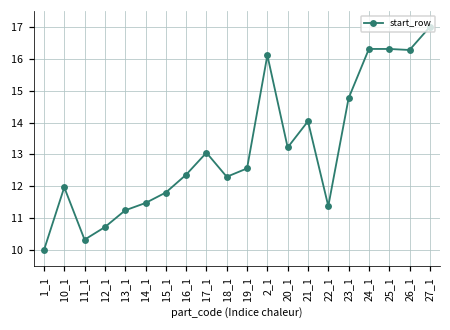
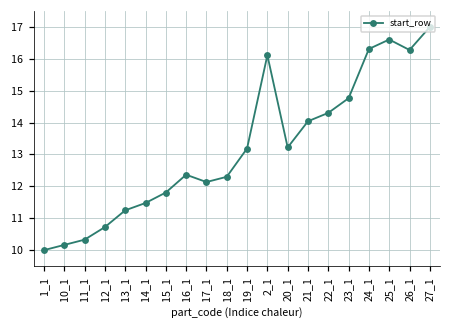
  {
    "1_1": 10.0,
-   "10_1": 12.0,
+   "10_1": 10.2,
    "11_1": 10.3,
    "12_1": 10.7,
    "13_1": 11.2,
    "14_1": 11.5,
    "15_1": 11.8,
    "16_1": 12.4,
-   "17_1": 13.1,
+   "17_1": 12.1,
    "18_1": 12.3,
-   "19_1": 12.6,
+   "19_1": 13.2,
    "2_1": 16.1,
    "20_1": 13.2,
    "21_1": 14.0,
-   "22_1": 11.4,
+   "22_1": 14.3,
    "23_1": 14.8,
    "24_1": 16.3,
-   "25_1": 16.3,
+   "25_1": 16.6,
    "26_1": 16.3
  }
